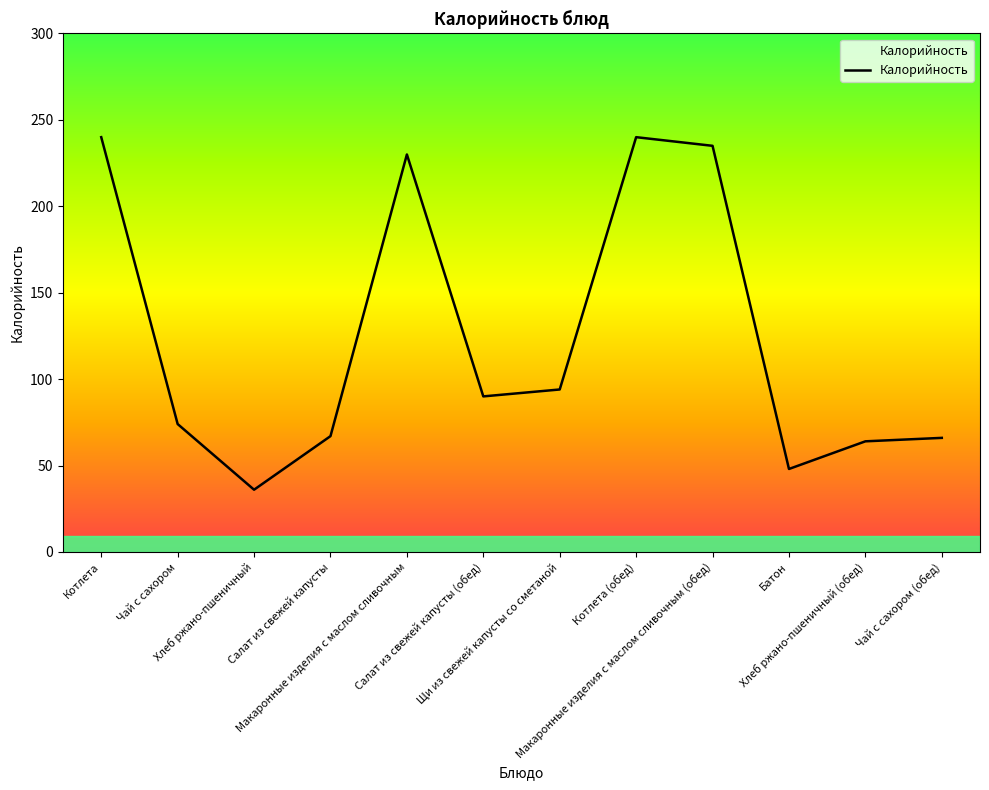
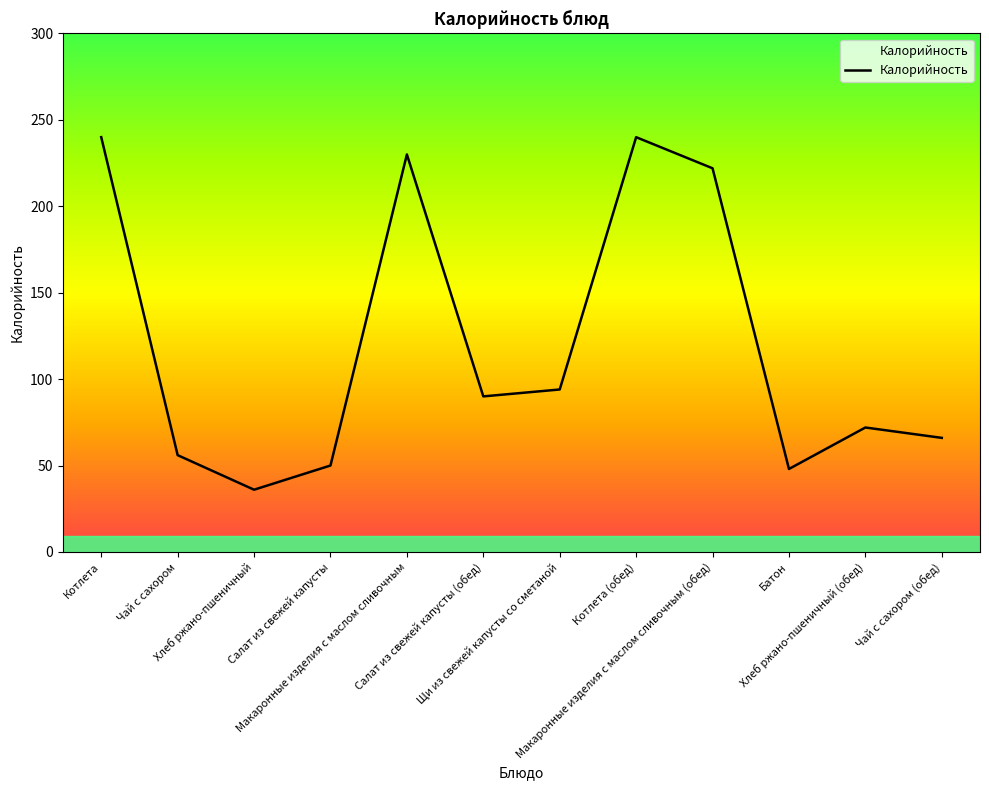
  {
    "Котлета": 240,
-   "Чай с сахором": 74,
+   "Чай с сахором": 56,
    "Хлеб ржано-пшеничный": 36,
-   "Салат из свежей капусты": 67,
+   "Салат из свежей капусты": 50,
    "Макаронные изделия с маслом сливочным": 230,
    "Салат из свежей капусты (обед)": 90,
    "Щи из свежей капусты со сметаной": 94,
    "Котлета (обед)": 240,
-   "Макаронные изделия с маслом сливочным (обед)": 235,
+   "Макаронные изделия с маслом сливочным (обед)": 222,
    "Батон": 48,
-   "Хлеб ржано-пшеничный (обед)": 64,
+   "Хлеб ржано-пшеничный (обед)": 72,
    "Чай с сахором (обед)": 66
  }
